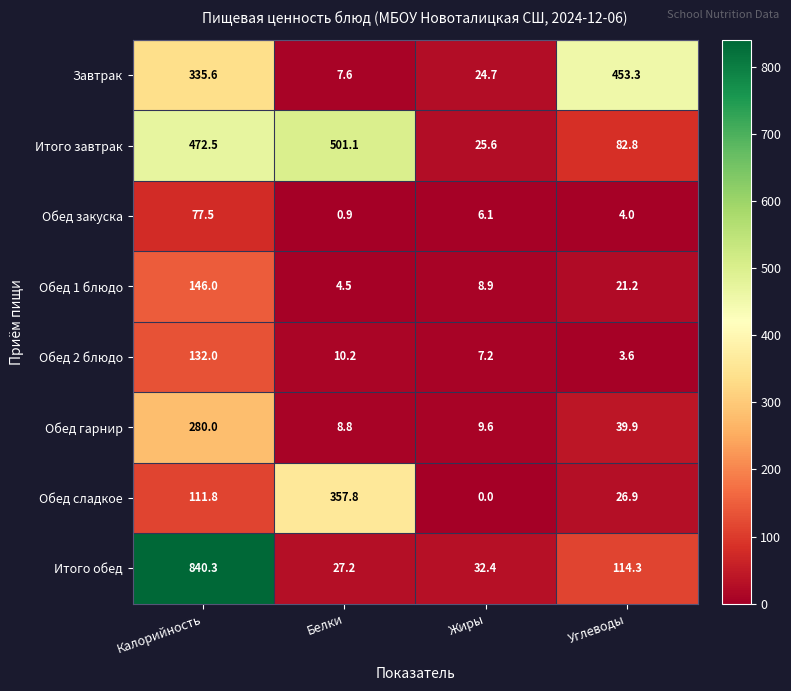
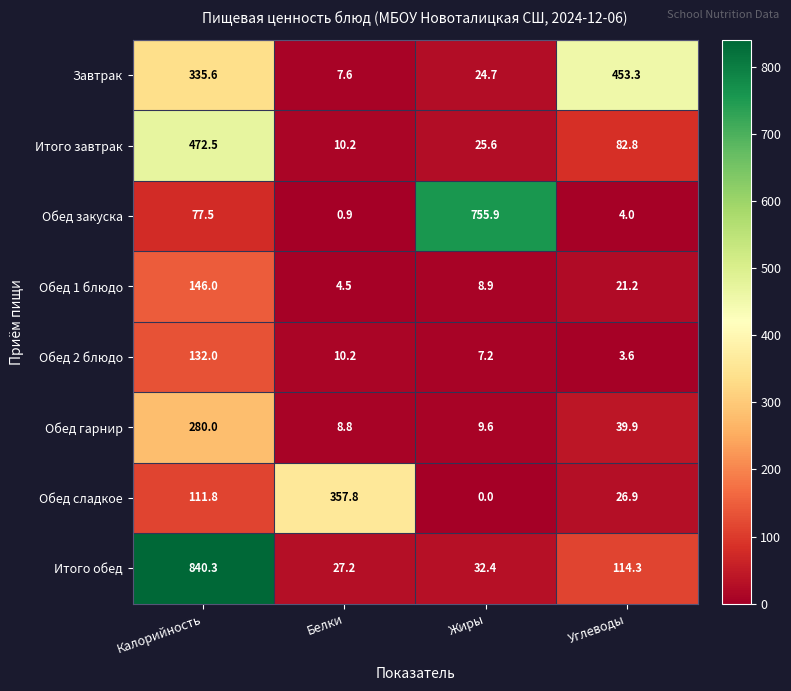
  {
    "Завтрак": {
      "Калорийность": 335.6,
      "Белки": 7.6,
      "Жиры": 24.7,
      "Углеводы": 453.3
    },
    "Итого завтрак": {
      "Калорийность": 472.5,
-     "Белки": 501.1,
+     "Белки": 10.2,
      "Жиры": 25.6,
      "Углеводы": 82.8
    },
    "Обед закуска": {
      "Калорийность": 77.5,
      "Белки": 0.9,
-     "Жиры": 6.1,
+     "Жиры": 755.9,
      "Углеводы": 4.0
    },
    "Обед 1 блюдо": {
      "Калорийность": 146.0,
      "Белки": 4.5,
      "Жиры": 8.9,
      "Углеводы": 21.2
    },
    "Обед 2 блюдо": {
      "Калорийность": 132.0,
      "Белки": 10.2,
      "Жиры": 7.2,
      "Углеводы": 3.6
    },
    "Обед гарнир": {
      "Калорийность": 280.0,
      "Белки": 8.8,
      "Жиры": 9.6,
      "Углеводы": 39.9
    },
    "Обед сладкое": {
      "Калорийность": 111.8,
      "Белки": 357.8,
      "Жиры": 0.0,
      "Углеводы": 26.9
    },
    "Итого обед": {
      "Калорийность": 840.3,
      "Белки": 27.2,
      "Жиры": 32.4,
      "Углеводы": 114.3
    }
  }
